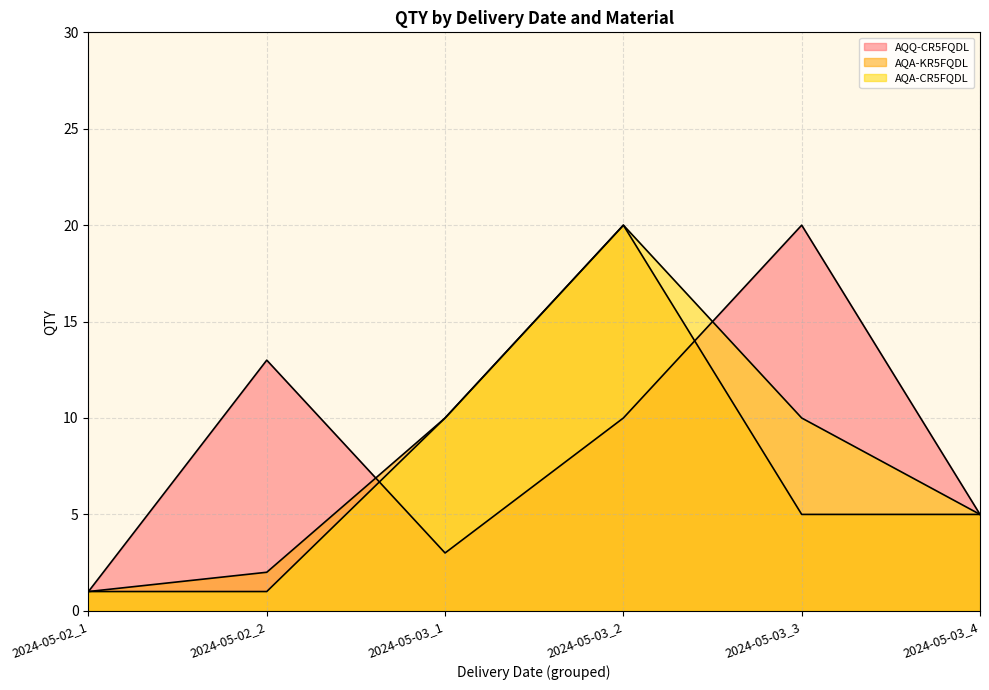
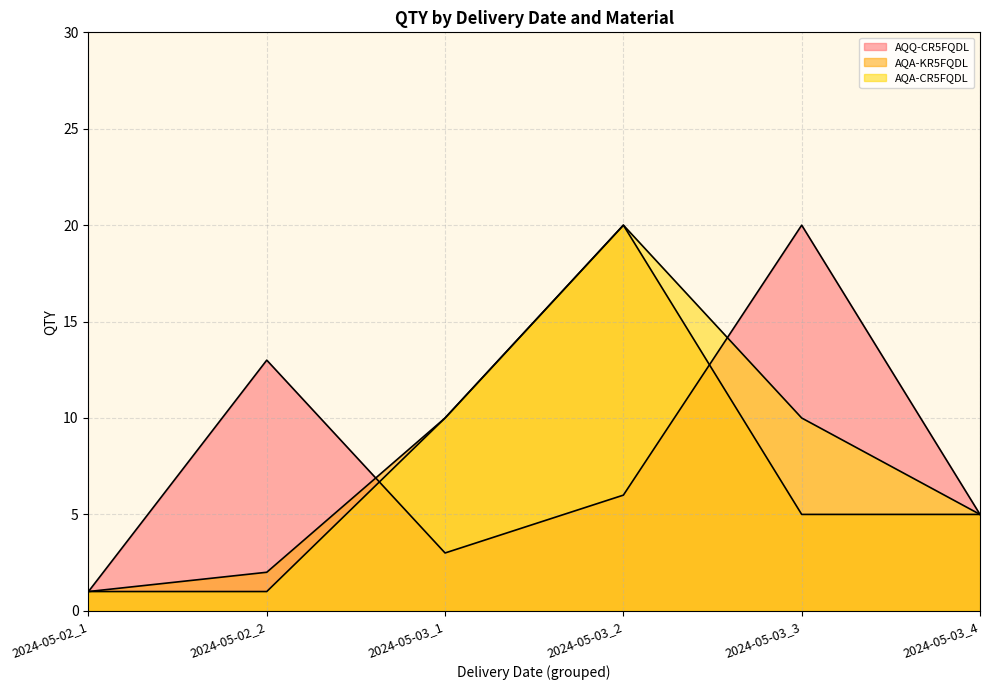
  {
    "AQQ-CR5FQDL": {
      "2024-05-02_2": 13,
      "2024-05-03_1": 3,
-     "2024-05-03_2": 10,
+     "2024-05-03_2": 6,
      "2024-05-03_3": 20
    }
  }
